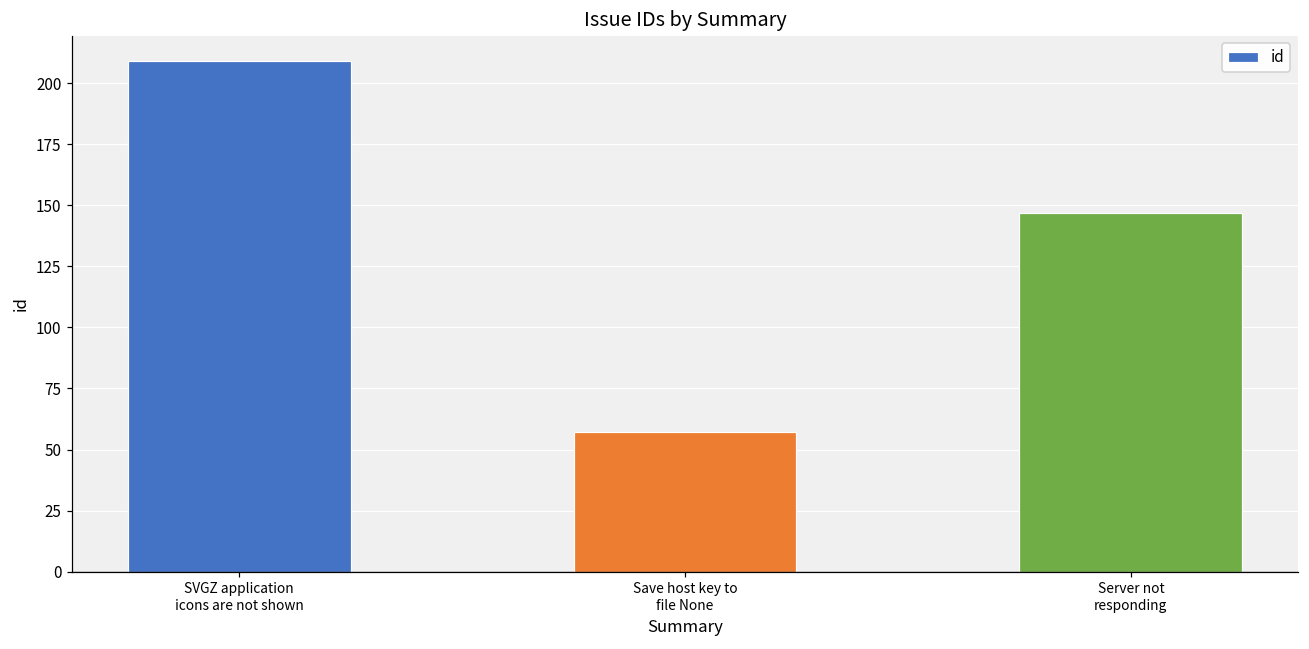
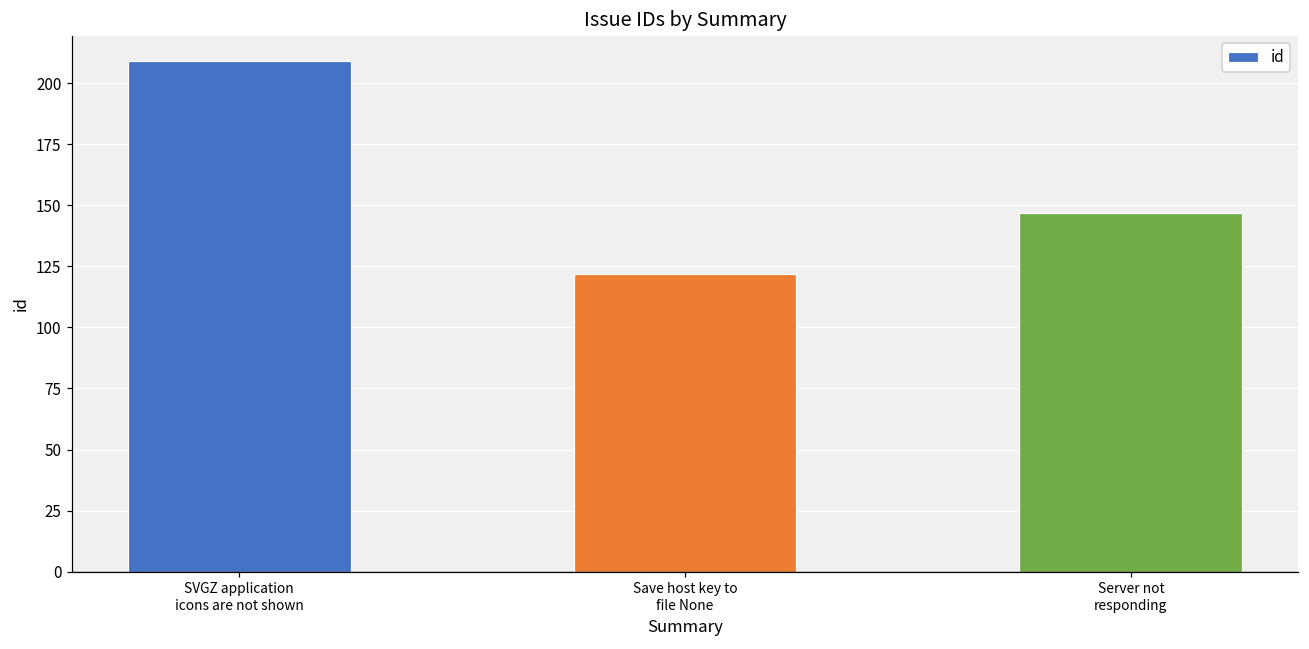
  {
    "SVGZ application icons are not shown": 209,
-   "Save host key to file None": 57,
+   "Save host key to file None": 122,
    "Server not responding": 147
  }
